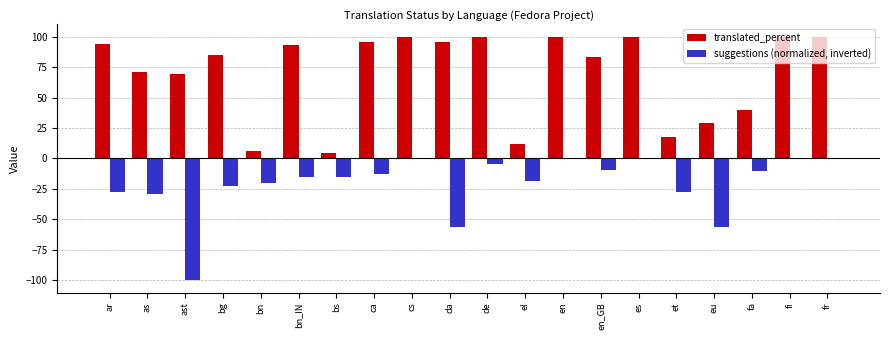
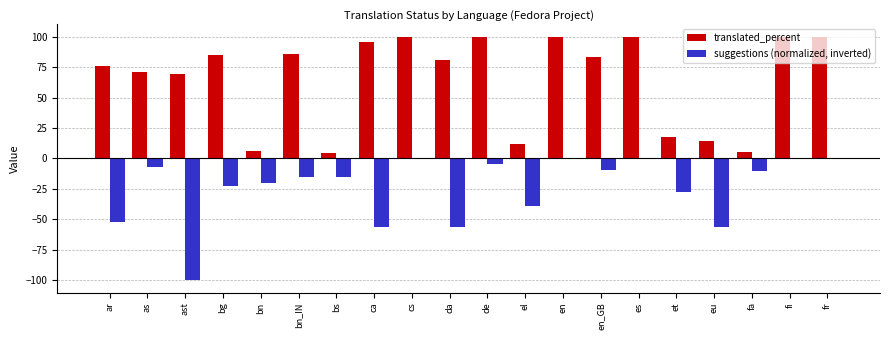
  {
    "translated_percent": {
-     "ar": 94,
+     "ar": 76,
      "as": 71,
      "ast": 69,
      "bg": 85,
      "bn": 6,
-     "bn_IN": 93,
+     "bn_IN": 85,
      "bs": 5,
      "ca": 96,
      "cs": 100,
-     "da": 95,
+     "da": 81,
      "de": 100,
      "el": 12,
      "en": 100,
      "en_GB": 83,
      "es": 100,
      "et": 18,
-     "eu": 29,
-     "fa": 39
+     "eu": 14,
+     "fa": 5
    },
    "suggestions (normalized, inverted)": {
-     "ar": -28,
-     "as": -29,
+     "ar": -52,
+     "as": -7,
      "ast": -100,
      "bg": -23,
      "bn": -20,
      "bn_IN": -15,
      "bs": -15,
-     "ca": -13,
+     "ca": -56,
      "cs": 0,
      "da": -56,
      "de": -4,
-     "el": -19,
+     "el": -39,
      "en": 0,
      "en_GB": -9,
      "es": 0,
      "et": -27,
      "eu": -56,
      "fa": -11,
      "fi": 0,
      "fr": 0
    }
  }
